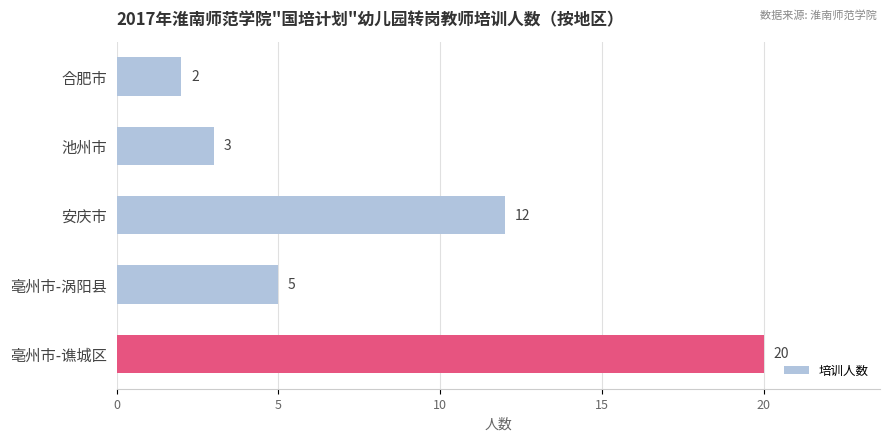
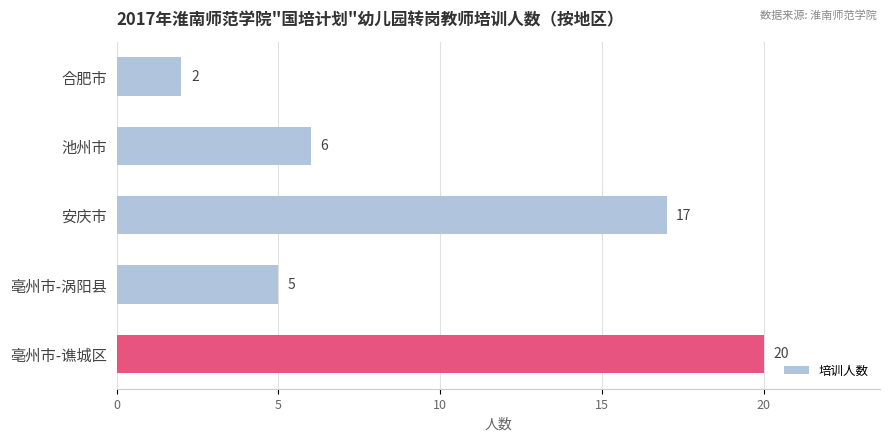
  {
    "合肥市": 2,
-   "池州市": 3,
-   "安庆市": 12,
+   "池州市": 6,
+   "安庆市": 17,
    "亳州市-涡阳县": 5,
    "亳州市-谯城区": 20
  }
